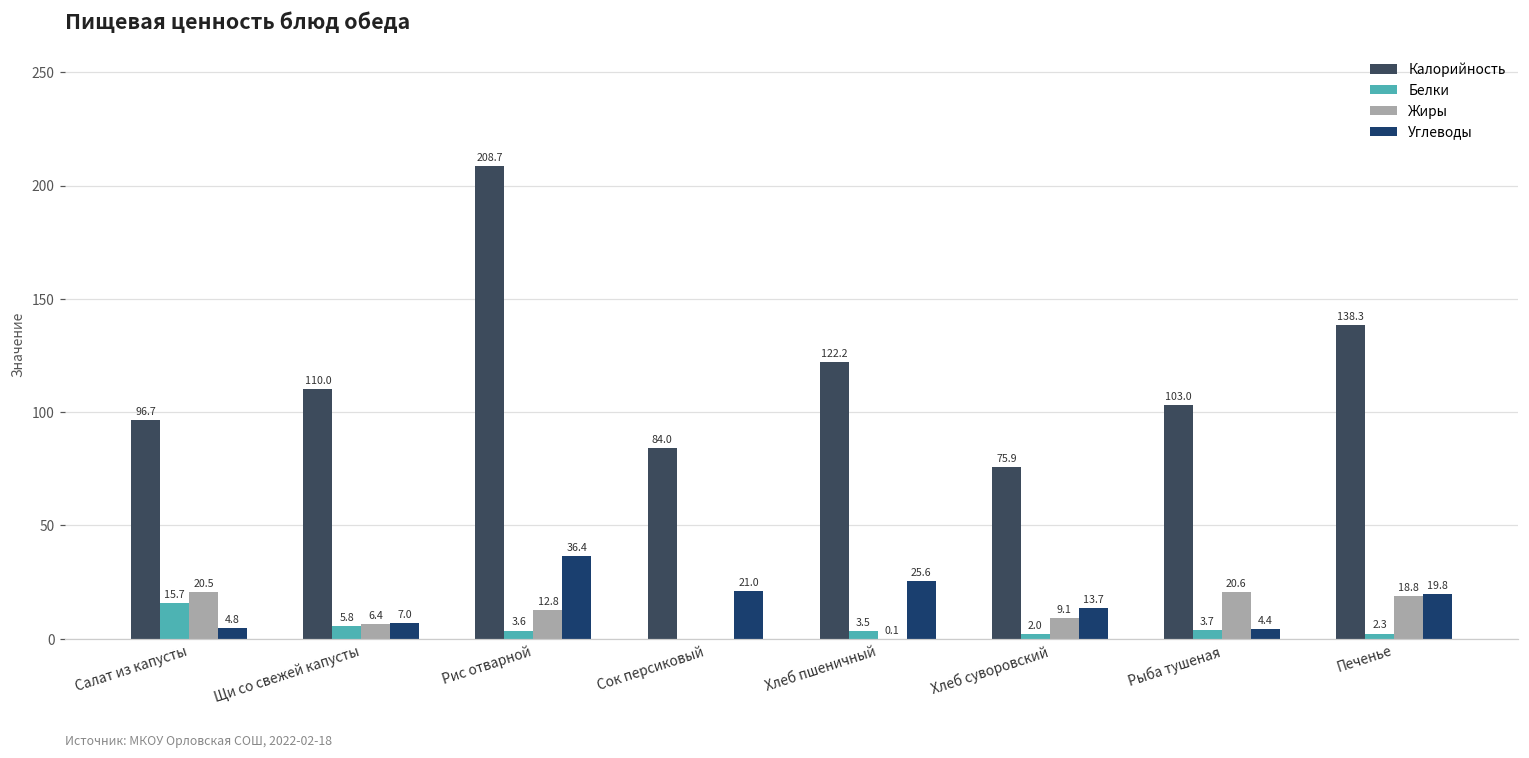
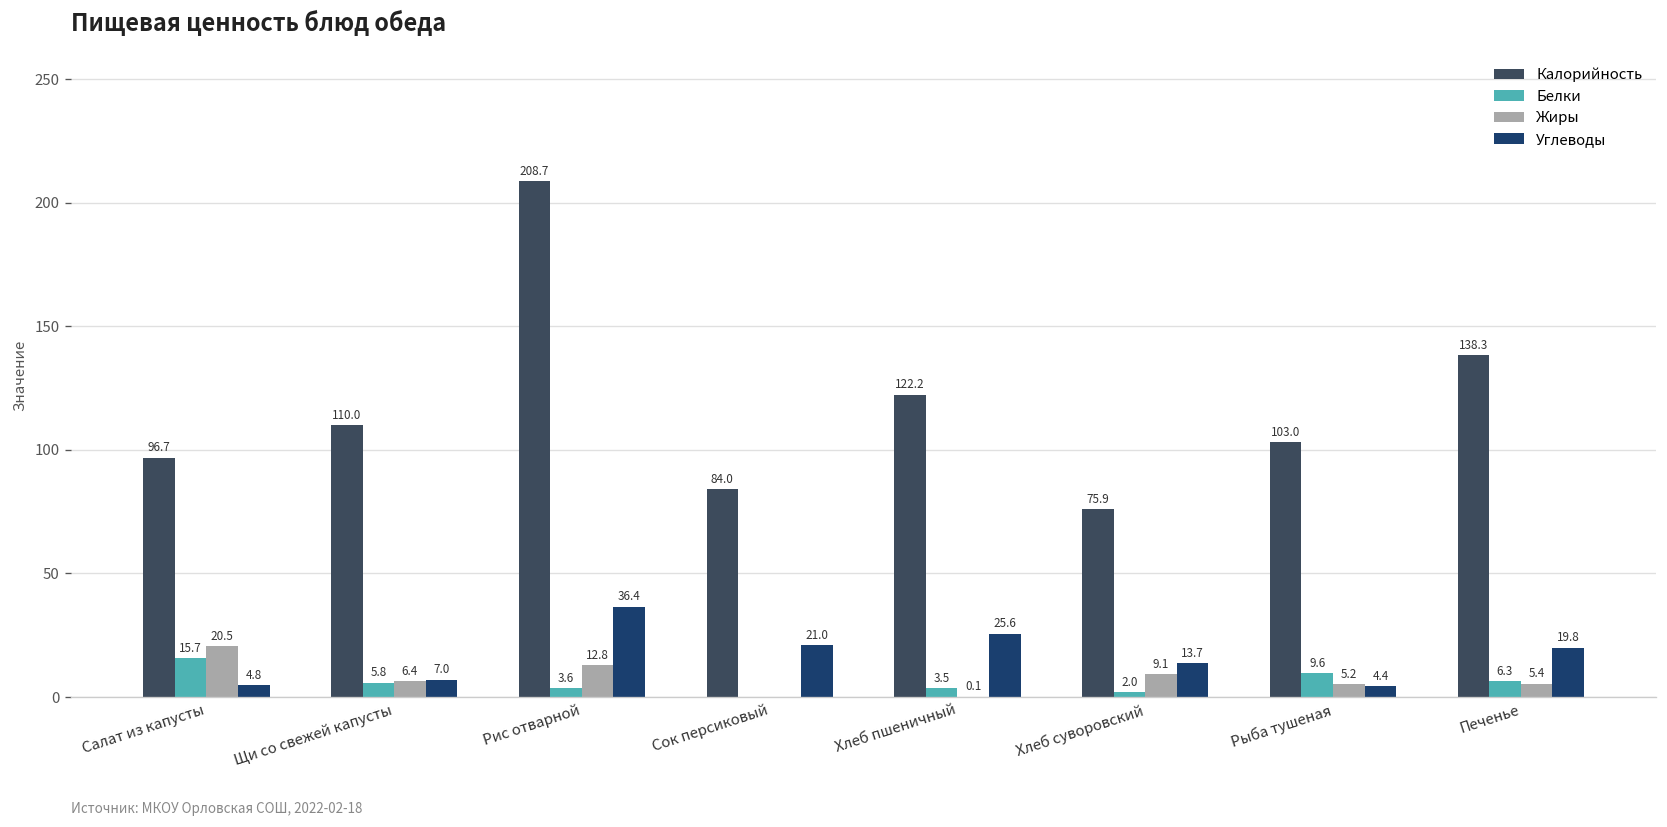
  {
    "Белки": {
      "Салат из капусты": 15.7,
      "Щи со свежей капусты": 5.8,
      "Рис отварной": 3.6,
      "Хлеб пшеничный": 3.5,
      "Хлеб суворовский": 2.0,
-     "Рыба тушеная": 3.7,
-     "Печенье": 2.3
+     "Рыба тушеная": 9.6,
+     "Печенье": 6.3
    },
    "Жиры": {
      "Салат из капусты": 20.5,
      "Щи со свежей капусты": 6.4,
      "Рис отварной": 12.8,
      "Хлеб пшеничный": 0.1,
      "Хлеб суворовский": 9.1,
-     "Рыба тушеная": 20.6,
-     "Печенье": 18.8
+     "Рыба тушеная": 5.2,
+     "Печенье": 5.4
    }
  }
